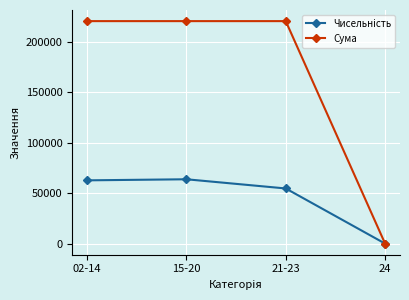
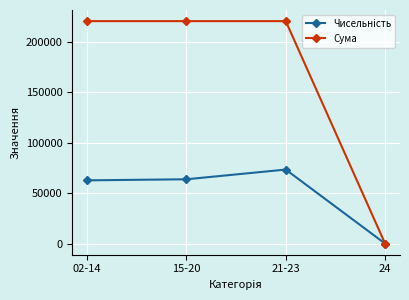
  {
    "Чисельність": {
      "02-14": 63000,
      "15-20": 64000,
-     "21-23": 55000
+     "21-23": 73000
    },
    "Сума": {
      "02-14": 221000,
      "15-20": 221000,
      "21-23": 221000
    }
  }
